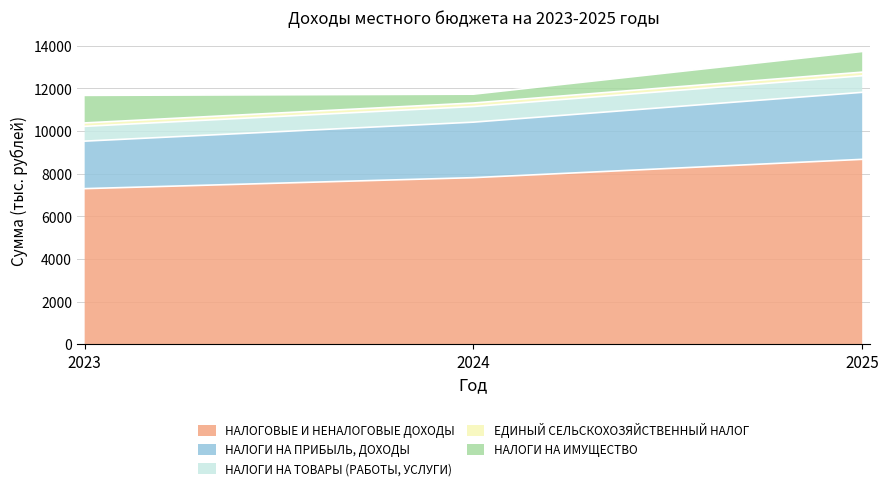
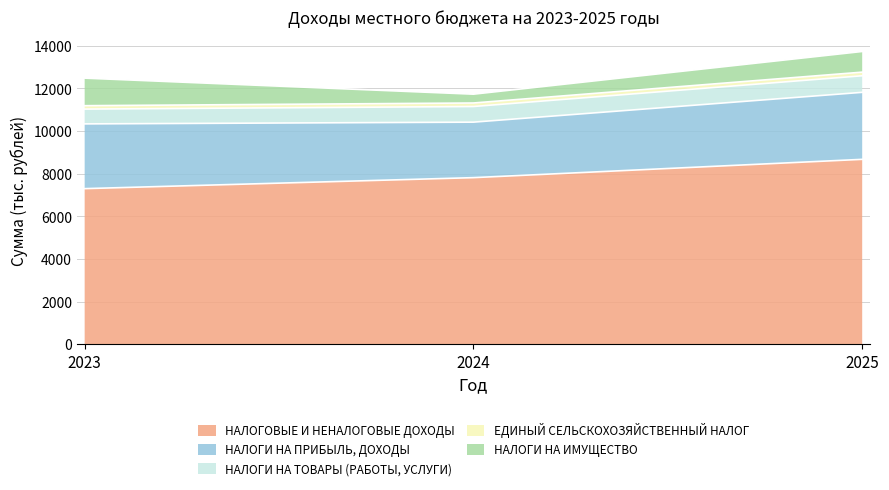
  {
    "НАЛОГОВЫЕ И НЕНАЛОГОВЫЕ ДОХОДЫ": {
      "2023": 7300,
      "2024": 7800,
      "2025": 8700
    },
    "НАЛОГИ НА ПРИБЫЛЬ, ДОХОДЫ": {
-     "2023": 2200,
+     "2023": 3000,
      "2024": 2600,
      "2025": 3100
    },
    "НАЛОГИ НА ТОВАРЫ (РАБОТЫ, УСЛУГИ)": {
      "2023": 700,
      "2024": 700,
      "2025": 800
    },
    "ЕДИНЫЙ СЕЛЬСКОХОЗЯЙСТВЕННЫЙ НАЛОГ": {
      "2023": 200,
      "2024": 200,
      "2025": 200
    },
    "НАЛОГИ НА ИМУЩЕСТВО": {
      "2023": 1300,
      "2024": 400,
      "2025": 1000
    }
  }
